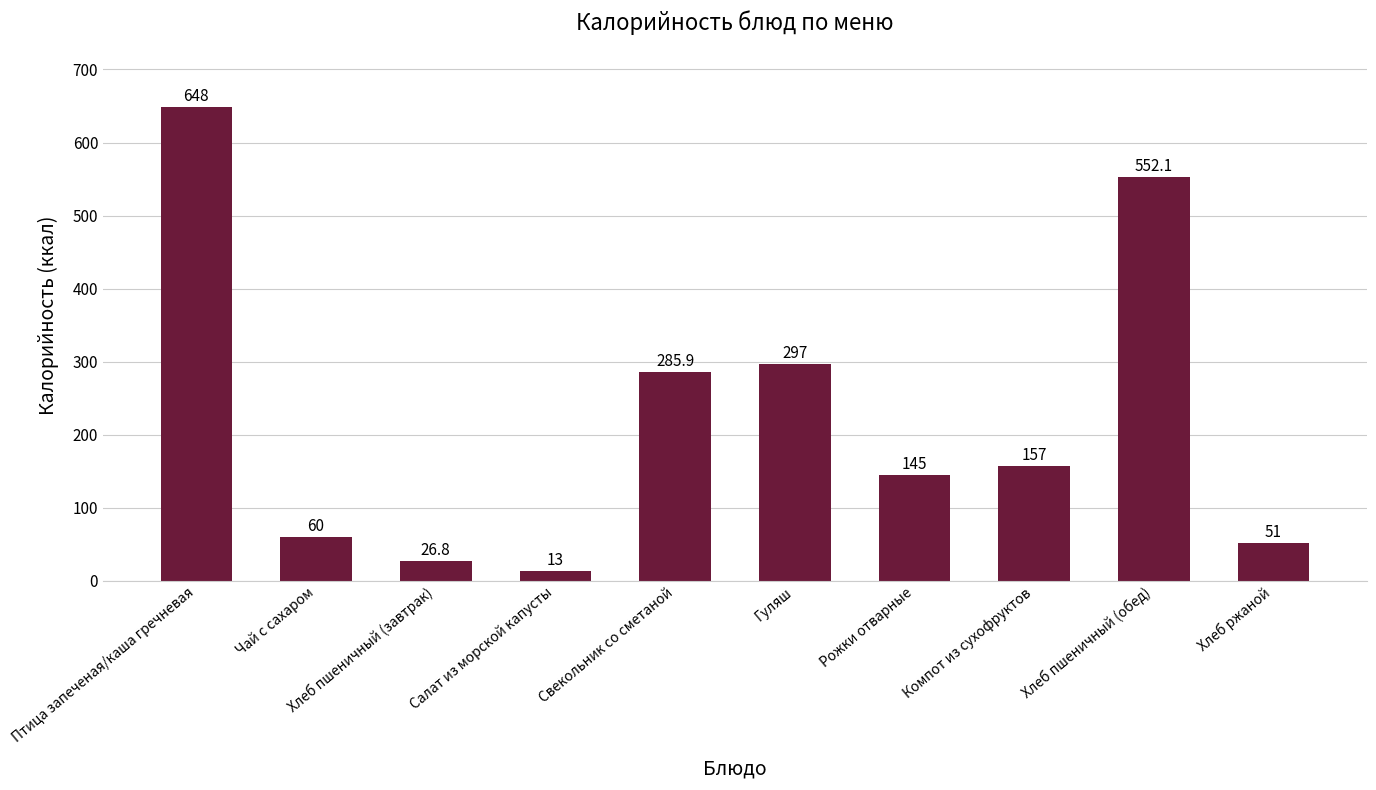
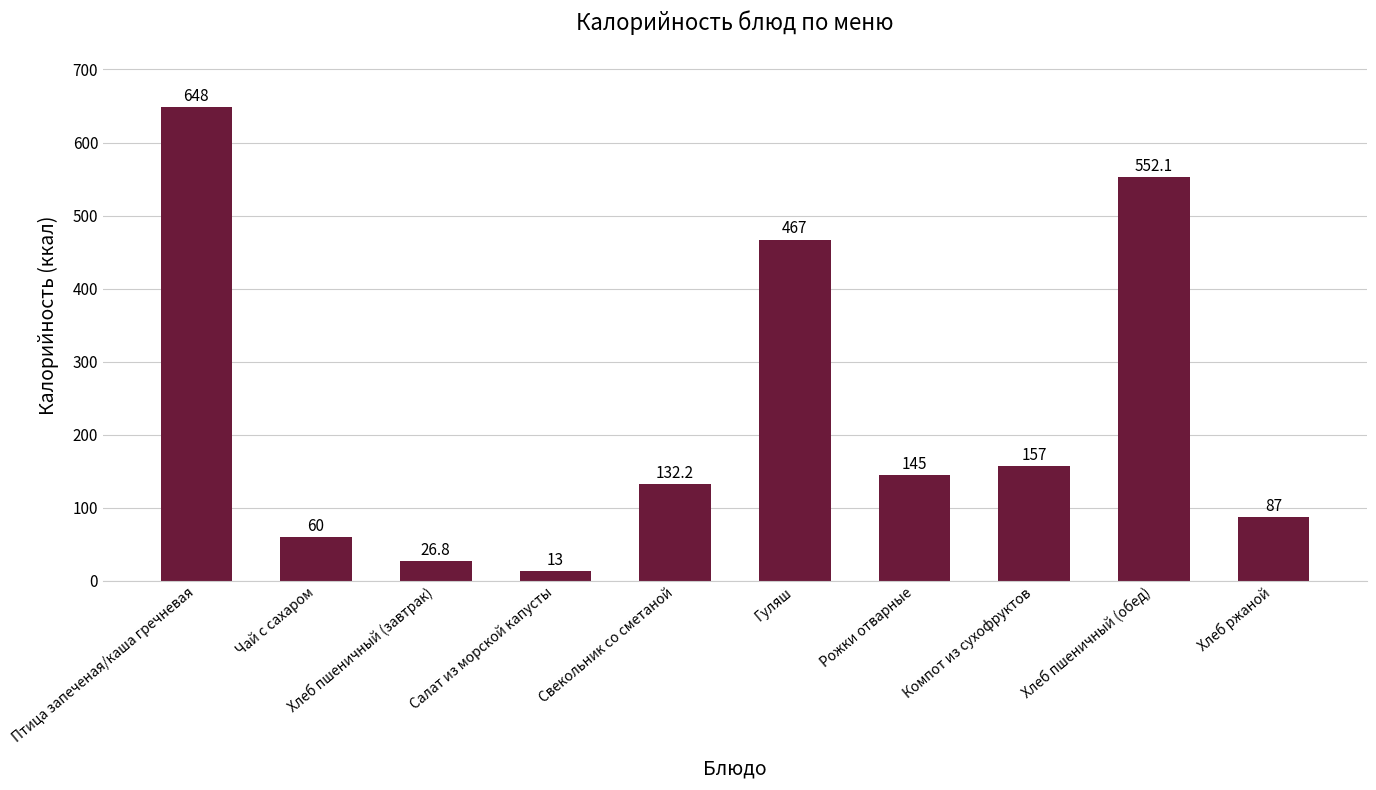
  {
    "Птица запеченая/каша гречневая": 648,
    "Чай с сахаром": 60,
    "Хлеб пшеничный (завтрак)": 26.8,
    "Салат из морской капусты": 13,
-   "Свекольник со сметаной": 285.9,
-   "Гуляш": 297,
+   "Свекольник со сметаной": 132.2,
+   "Гуляш": 467,
    "Рожки отварные": 145,
    "Компот из сухофруктов": 157,
    "Хлеб пшеничный (обед)": 552.1,
-   "Хлеб ржаной": 51
+   "Хлеб ржаной": 87
  }
